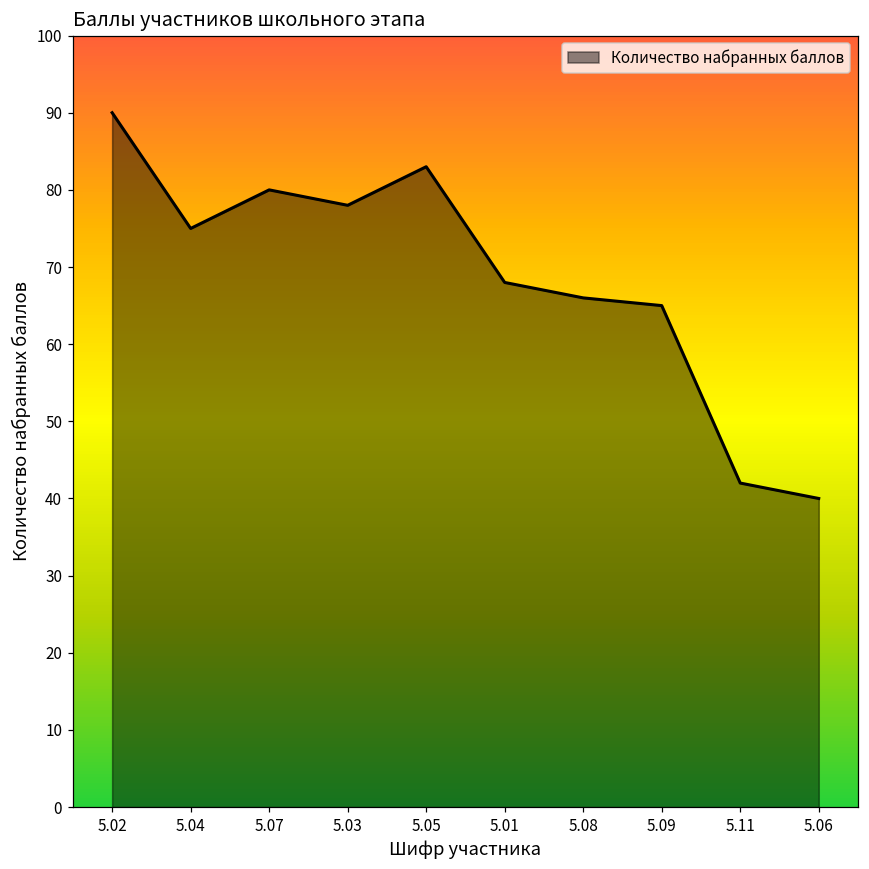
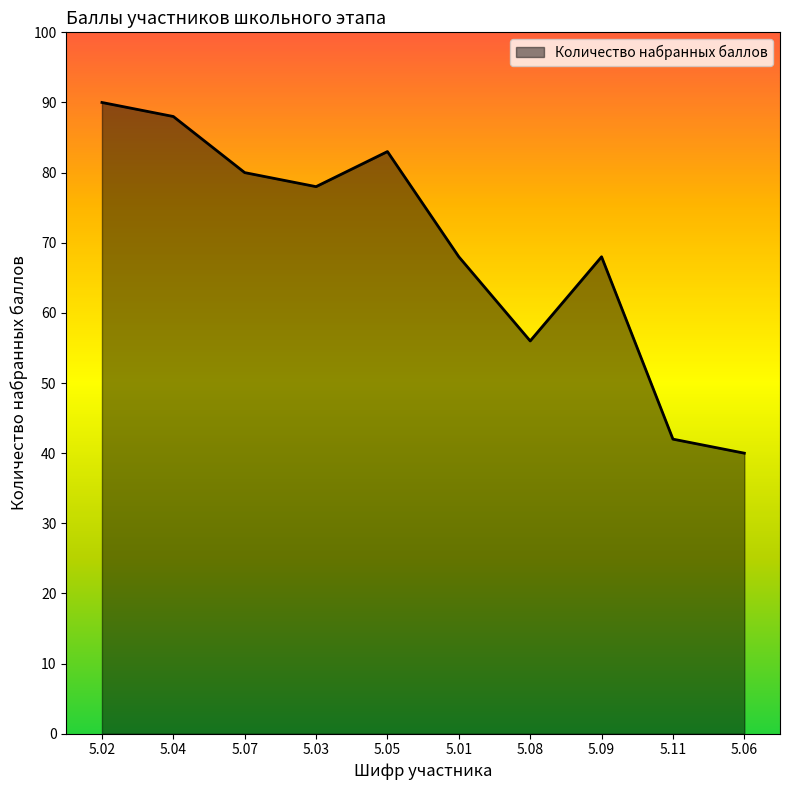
  {
    "5.02": 90,
-   "5.04": 75,
+   "5.04": 88,
    "5.07": 80,
    "5.03": 78,
    "5.05": 83,
    "5.01": 68,
-   "5.08": 66,
-   "5.09": 65,
+   "5.08": 56,
+   "5.09": 68,
    "5.11": 42,
    "5.06": 40
  }
